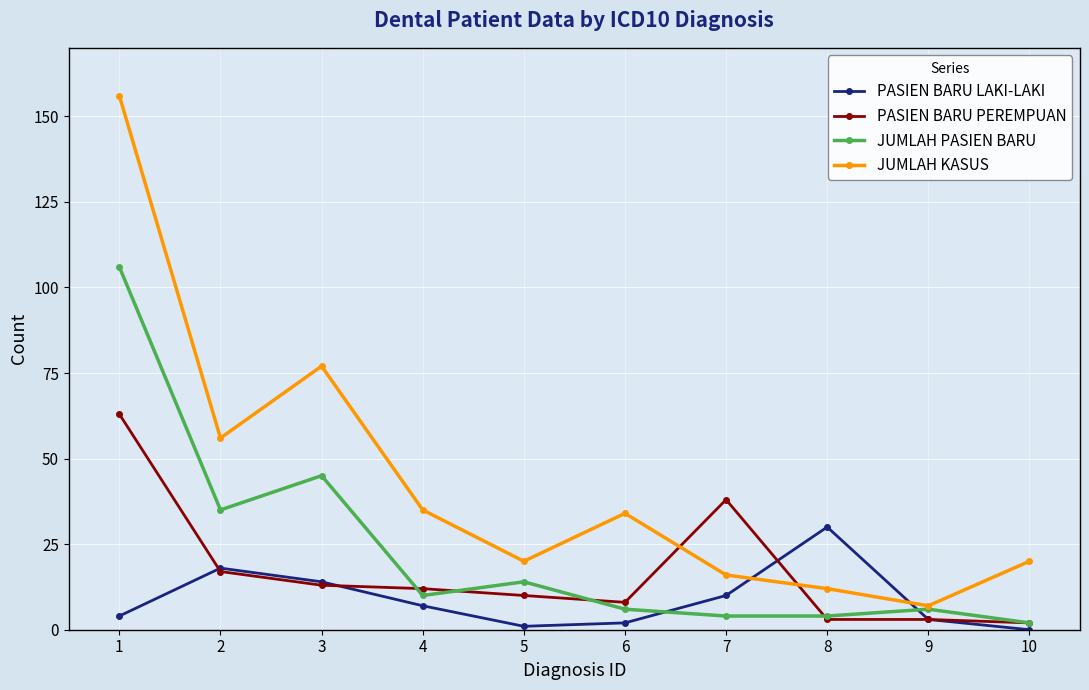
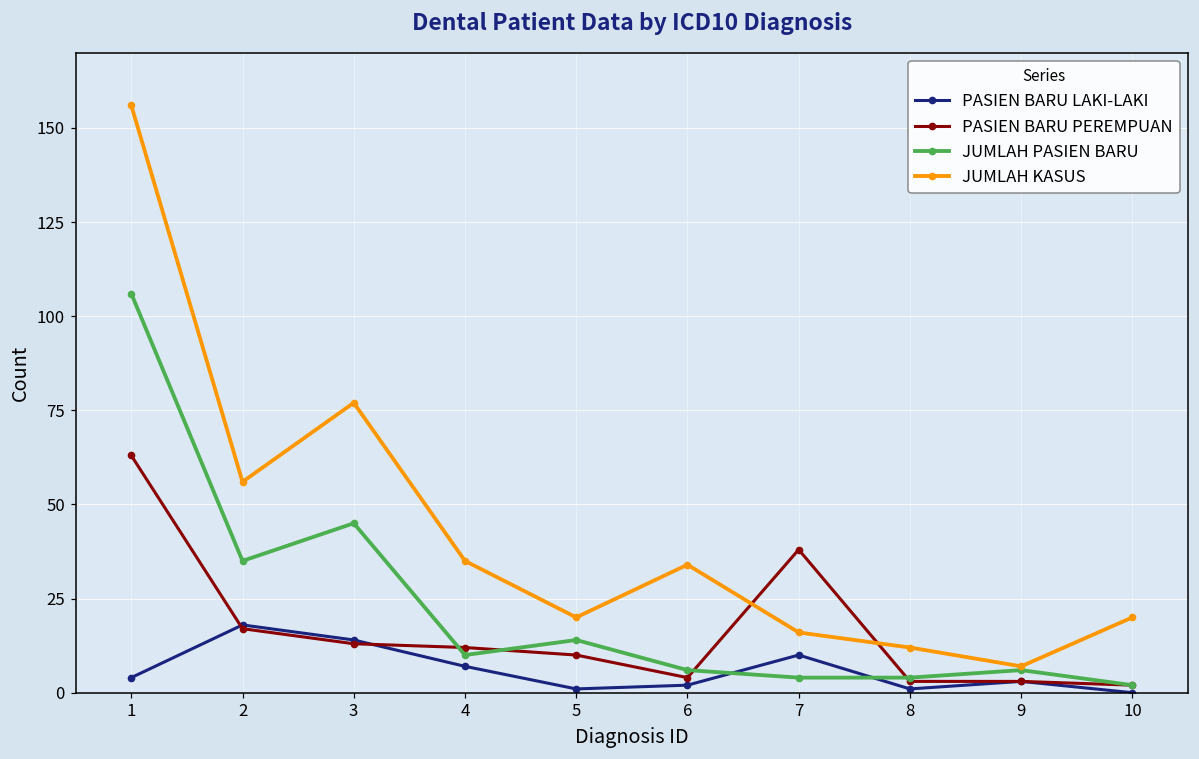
  {
    "PASIEN BARU LAKI-LAKI": {
      "1": 4,
      "2": 18,
      "3": 14,
      "4": 7,
      "5": 1,
      "6": 2,
      "7": 10,
-     "8": 30,
+     "8": 1,
      "10": 0
    },
    "PASIEN BARU PEREMPUAN": {
      "1": 63,
      "2": 17,
      "3": 13,
      "4": 12,
      "5": 10,
-     "6": 8,
+     "6": 4,
      "7": 38,
      "8": 3
    },
    "JUMLAH PASIEN BARU": {
      "1": 106,
      "2": 35,
      "3": 45,
      "4": 10,
      "5": 14,
      "6": 6,
      "7": 4,
      "8": 4,
      "9": 6
    },
    "JUMLAH KASUS": {
      "1": 156,
      "2": 56,
      "3": 77,
      "4": 35,
      "5": 20,
      "6": 34,
      "7": 16,
      "8": 12,
      "9": 7,
      "10": 20
    }
  }
